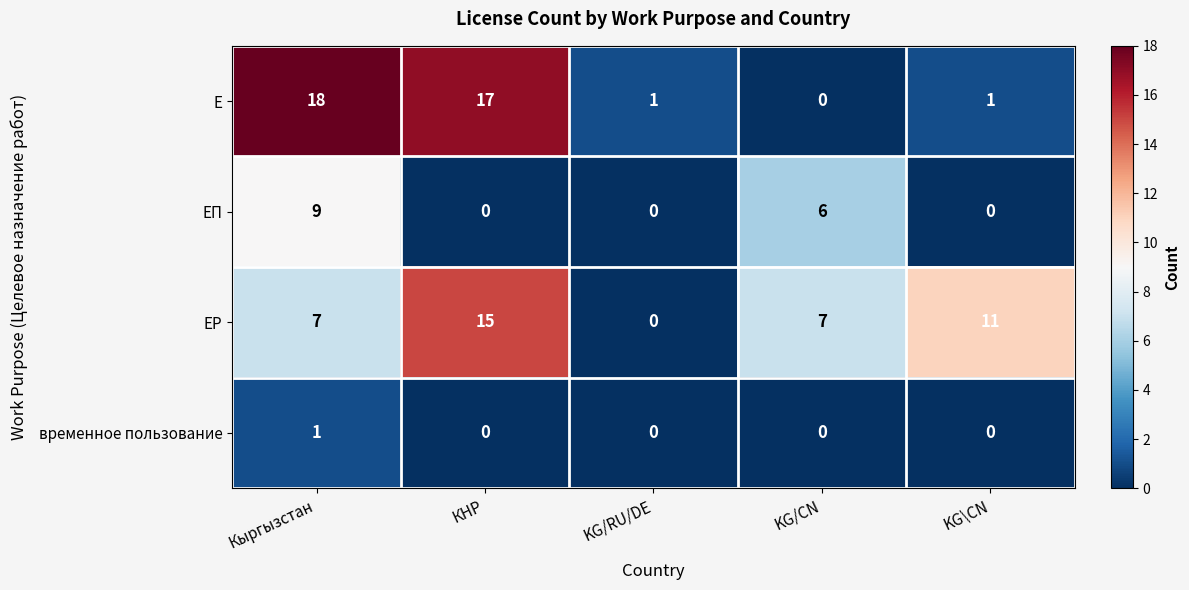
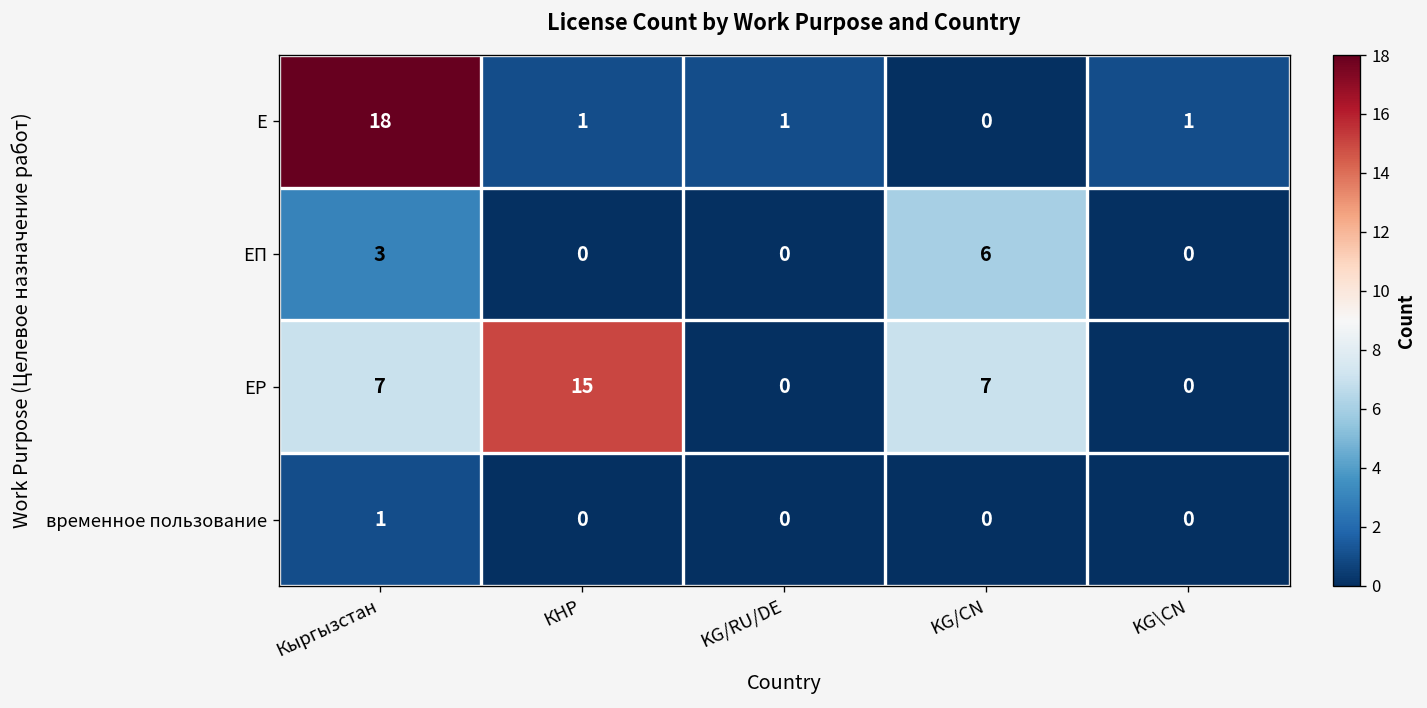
  {
    "Е": {
      "Кыргызстан": 18,
-     "КНР": 17,
+     "КНР": 1,
      "KG/RU/DE": 1,
      "KG/CN": 0,
      "KG\\CN": 1
    },
    "ЕП": {
-     "Кыргызстан": 9,
+     "Кыргызстан": 3,
      "КНР": 0,
      "KG/RU/DE": 0,
      "KG/CN": 6,
      "KG\\CN": 0
    },
    "ЕР": {
      "Кыргызстан": 7,
      "КНР": 15,
      "KG/RU/DE": 0,
      "KG/CN": 7,
-     "KG\\CN": 11
+     "KG\\CN": 0
    },
    "временное пользование": {
      "Кыргызстан": 1,
      "КНР": 0,
      "KG/RU/DE": 0,
      "KG/CN": 0,
      "KG\\CN": 0
    }
  }
